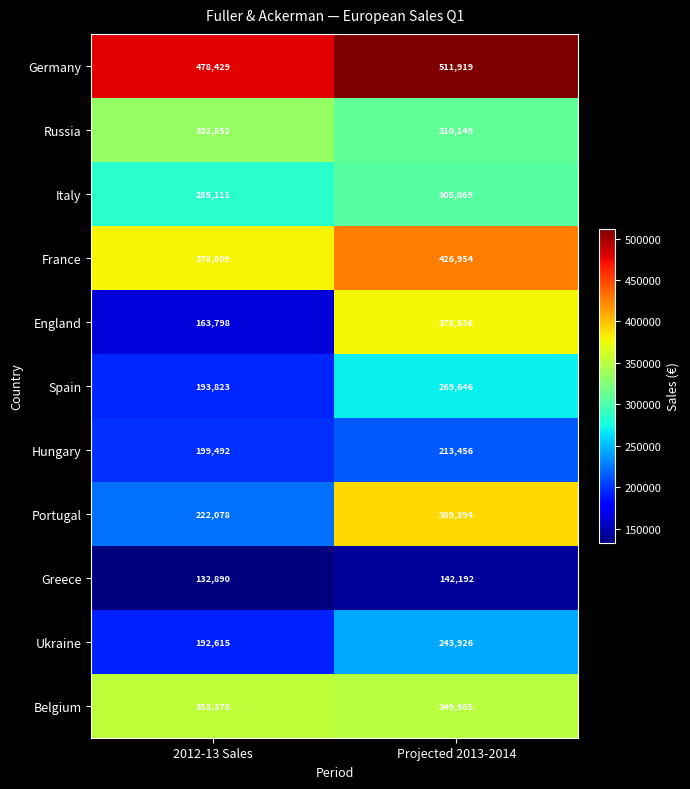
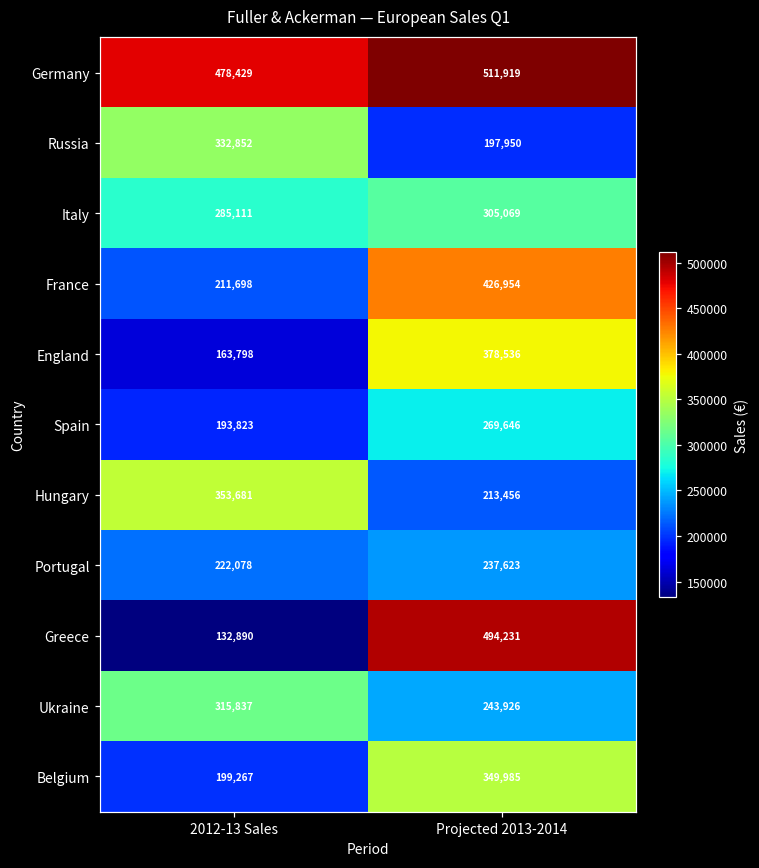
  {
    "Germany": {
      "2012-13 Sales": "478,429",
      "Projected 2013-2014": "511,919"
    },
    "Russia": {
      "2012-13 Sales": "332,852",
-     "Projected 2013-2014": "310,149"
+     "Projected 2013-2014": "197,950"
    },
    "Italy": {
      "2012-13 Sales": "285,111",
      "Projected 2013-2014": "305,069"
    },
    "France": {
-     "2012-13 Sales": "378,809",
+     "2012-13 Sales": "211,698",
      "Projected 2013-2014": "426,954"
    },
    "England": {
      "2012-13 Sales": "163,798",
      "Projected 2013-2014": "378,536"
    },
    "Spain": {
      "2012-13 Sales": "193,823",
      "Projected 2013-2014": "269,646"
    },
    "Hungary": {
-     "2012-13 Sales": "199,492",
+     "2012-13 Sales": "353,681",
      "Projected 2013-2014": "213,456"
    },
    "Portugal": {
      "2012-13 Sales": "222,078",
-     "Projected 2013-2014": "389,394"
+     "Projected 2013-2014": "237,623"
    },
    "Greece": {
      "2012-13 Sales": "132,890",
-     "Projected 2013-2014": "142,192"
+     "Projected 2013-2014": "494,231"
    },
    "Ukraine": {
-     "2012-13 Sales": "192,615",
+     "2012-13 Sales": "315,837",
      "Projected 2013-2014": "243,926"
    },
    "Belgium": {
-     "2012-13 Sales": "353,375",
+     "2012-13 Sales": "199,267",
      "Projected 2013-2014": "349,985"
    }
  }
